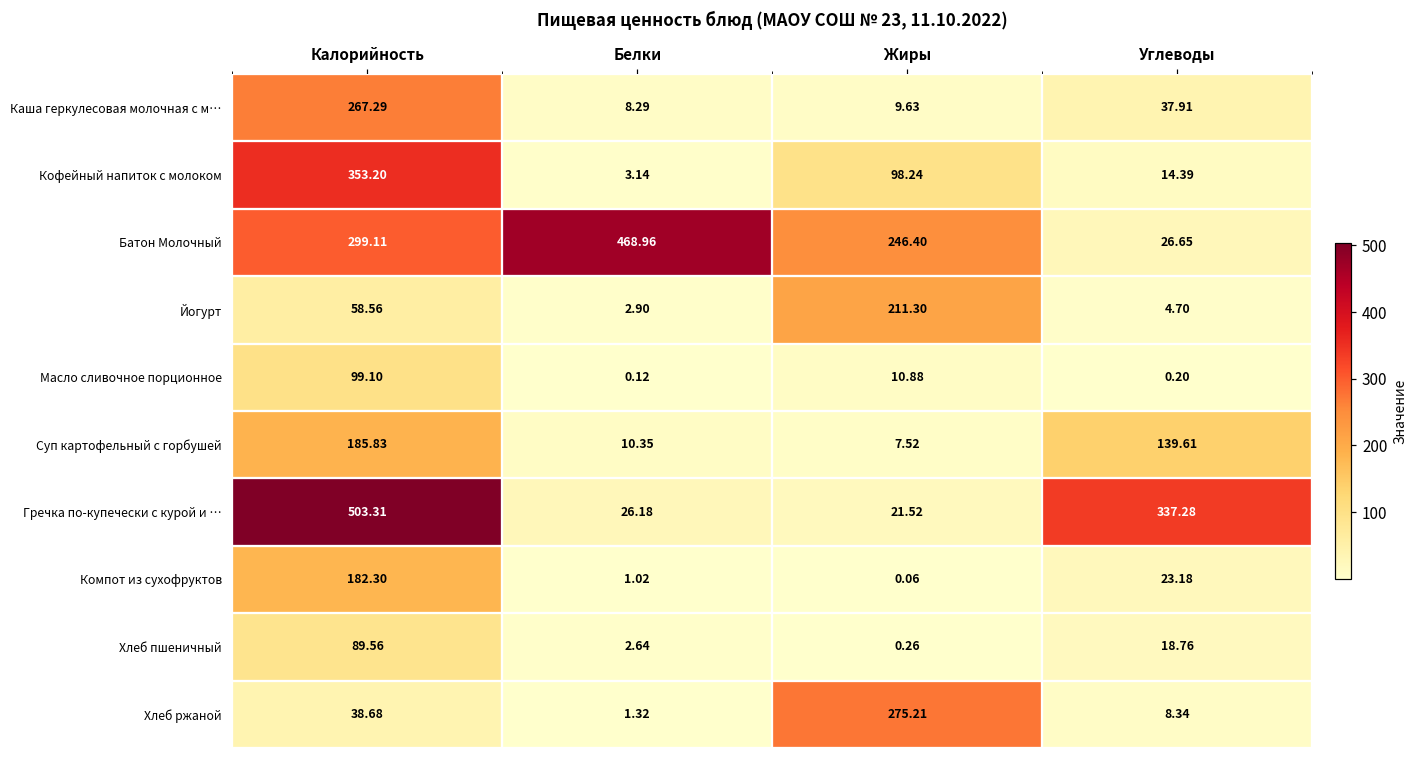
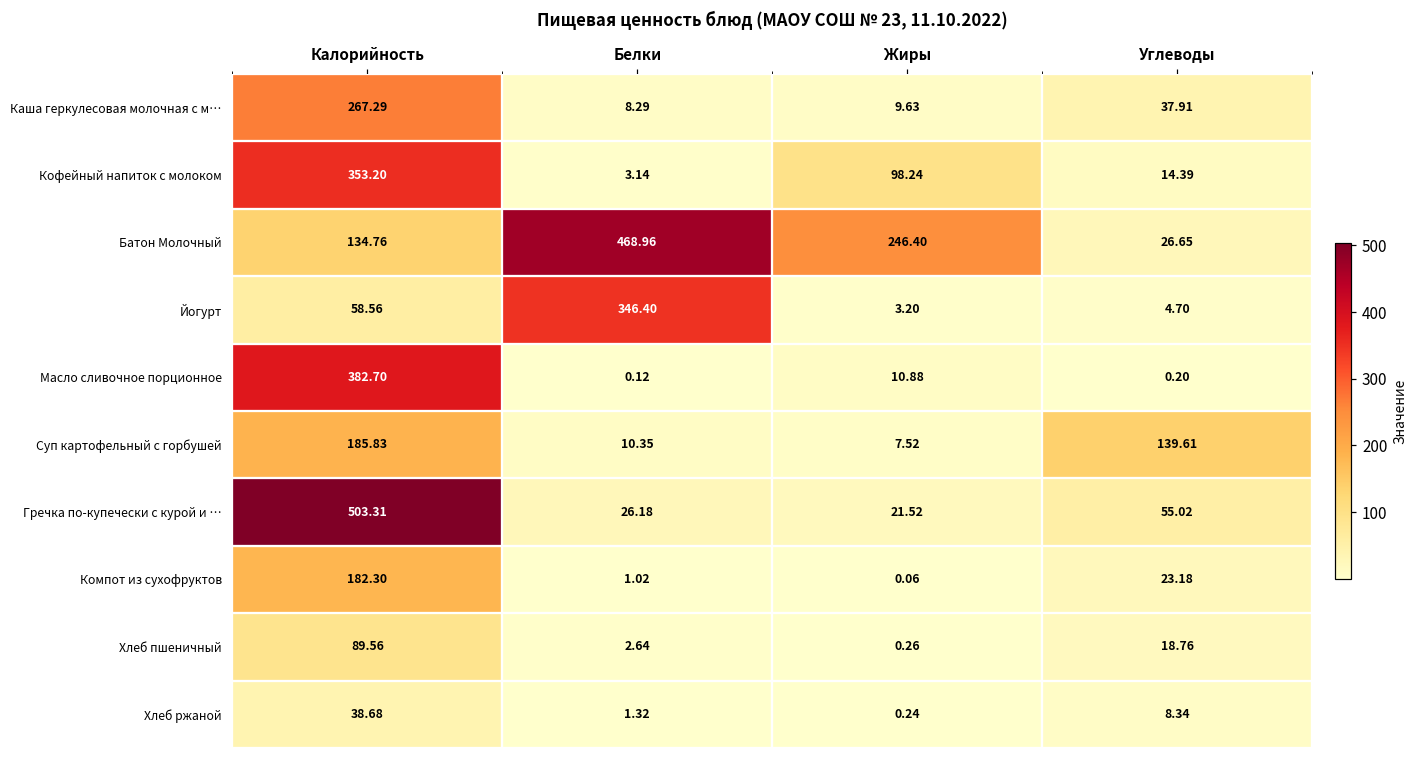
  {
    "Каша геркулесовая молочная с м…": {
      "Калорийность": 267.29,
      "Белки": 8.29,
      "Жиры": 9.63,
      "Углеводы": 37.91
    },
    "Кофейный напиток с молоком": {
      "Калорийность": 353.20,
      "Белки": 3.14,
      "Жиры": 98.24,
      "Углеводы": 14.39
    },
    "Батон Молочный": {
-     "Калорийность": 299.11,
+     "Калорийность": 134.76,
      "Белки": 468.96,
      "Жиры": 246.40,
      "Углеводы": 26.65
    },
    "Йогурт": {
      "Калорийность": 58.56,
-     "Белки": 2.90,
-     "Жиры": 211.30,
+     "Белки": 346.40,
+     "Жиры": 3.20,
      "Углеводы": 4.70
    },
    "Масло сливочное порционное": {
-     "Калорийность": 99.10,
+     "Калорийность": 382.70,
      "Белки": 0.12,
      "Жиры": 10.88,
      "Углеводы": 0.20
    },
    "Суп картофельный с горбушей": {
      "Калорийность": 185.83,
      "Белки": 10.35,
      "Жиры": 7.52,
      "Углеводы": 139.61
    },
    "Гречка по-купечески с курой и …": {
      "Калорийность": 503.31,
      "Белки": 26.18,
      "Жиры": 21.52,
-     "Углеводы": 337.28
+     "Углеводы": 55.02
    },
    "Компот из сухофруктов": {
      "Калорийность": 182.30,
      "Белки": 1.02,
      "Жиры": 0.06,
      "Углеводы": 23.18
    },
    "Хлеб пшеничный": {
      "Калорийность": 89.56,
      "Белки": 2.64,
      "Жиры": 0.26,
      "Углеводы": 18.76
    },
    "Хлеб ржаной": {
      "Калорийность": 38.68,
      "Белки": 1.32,
-     "Жиры": 275.21,
+     "Жиры": 0.24,
      "Углеводы": 8.34
    }
  }
